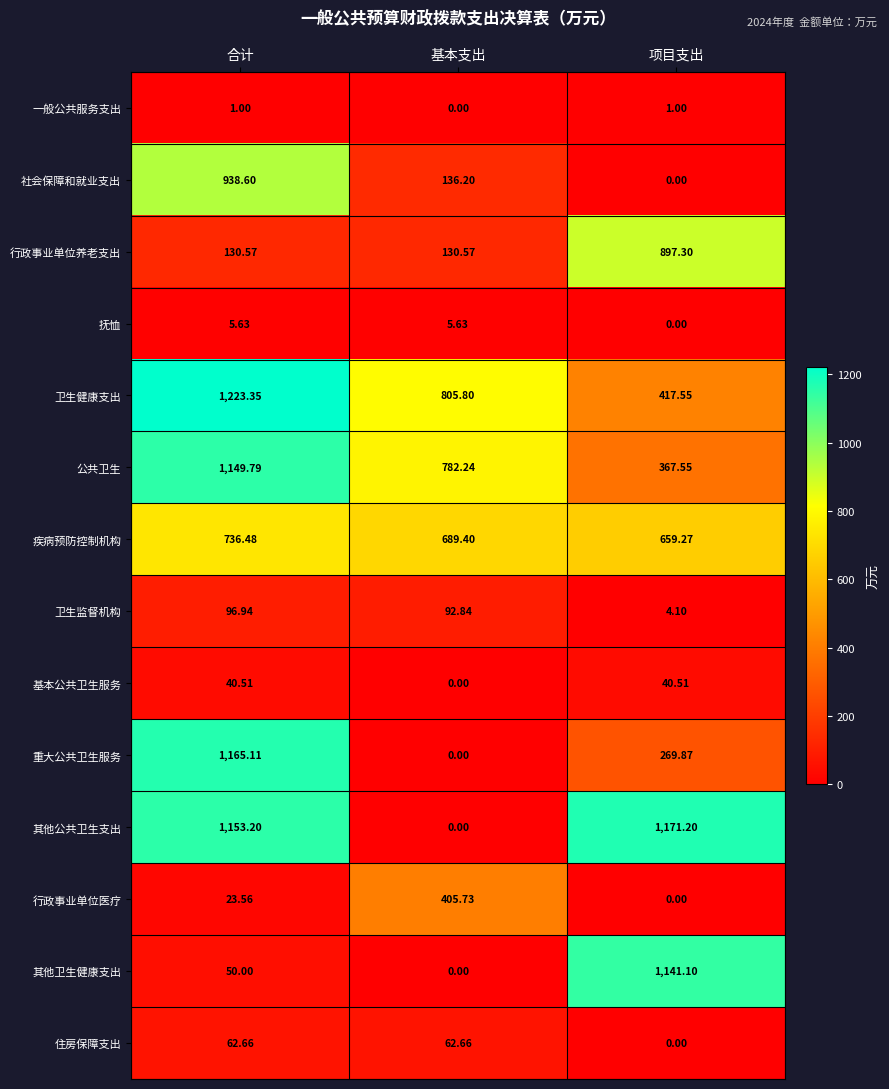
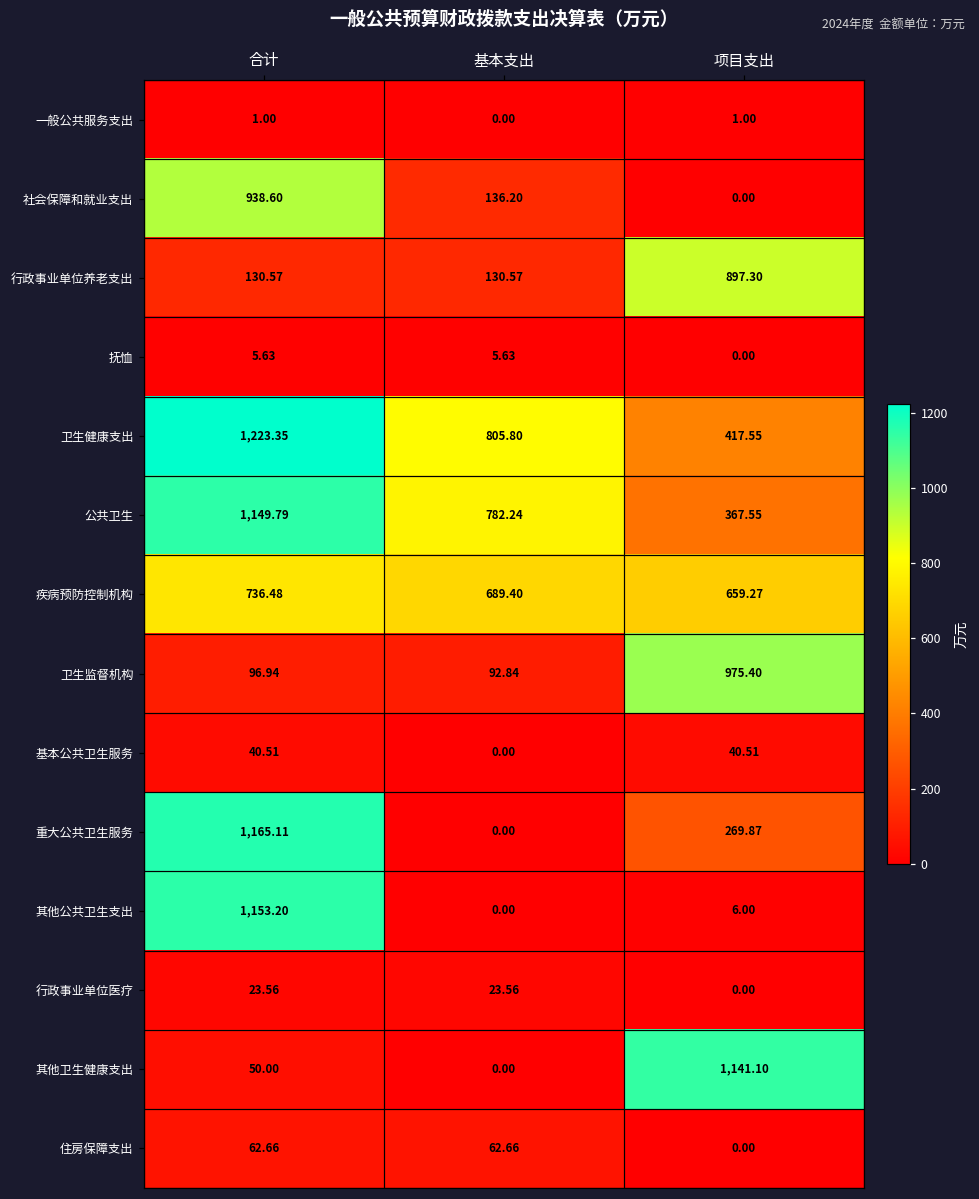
  {
    "一般公共服务支出": {
      "合计": "1.00",
      "基本支出": "0.00",
      "项目支出": "1.00"
    },
    "社会保障和就业支出": {
      "合计": "938.60",
      "基本支出": "136.20",
      "项目支出": "0.00"
    },
    "行政事业单位养老支出": {
      "合计": "130.57",
      "基本支出": "130.57",
      "项目支出": "897.30"
    },
    "抚恤": {
      "合计": "5.63",
      "基本支出": "5.63",
      "项目支出": "0.00"
    },
    "卫生健康支出": {
      "合计": "1,223.35",
      "基本支出": "805.80",
      "项目支出": "417.55"
    },
    "公共卫生": {
      "合计": "1,149.79",
      "基本支出": "782.24",
      "项目支出": "367.55"
    },
    "疾病预防控制机构": {
      "合计": "736.48",
      "基本支出": "689.40",
      "项目支出": "659.27"
    },
    "卫生监督机构": {
      "合计": "96.94",
      "基本支出": "92.84",
-     "项目支出": "4.10"
+     "项目支出": "975.40"
    },
    "基本公共卫生服务": {
      "合计": "40.51",
      "基本支出": "0.00",
      "项目支出": "40.51"
    },
    "重大公共卫生服务": {
      "合计": "1,165.11",
      "基本支出": "0.00",
      "项目支出": "269.87"
    },
    "其他公共卫生支出": {
      "合计": "1,153.20",
      "基本支出": "0.00",
-     "项目支出": "1,171.20"
+     "项目支出": "6.00"
    },
    "行政事业单位医疗": {
      "合计": "23.56",
-     "基本支出": "405.73",
+     "基本支出": "23.56",
      "项目支出": "0.00"
    },
    "其他卫生健康支出": {
      "合计": "50.00",
      "基本支出": "0.00",
      "项目支出": "1,141.10"
    },
    "住房保障支出": {
      "合计": "62.66",
      "基本支出": "62.66",
      "项目支出": "0.00"
    }
  }
